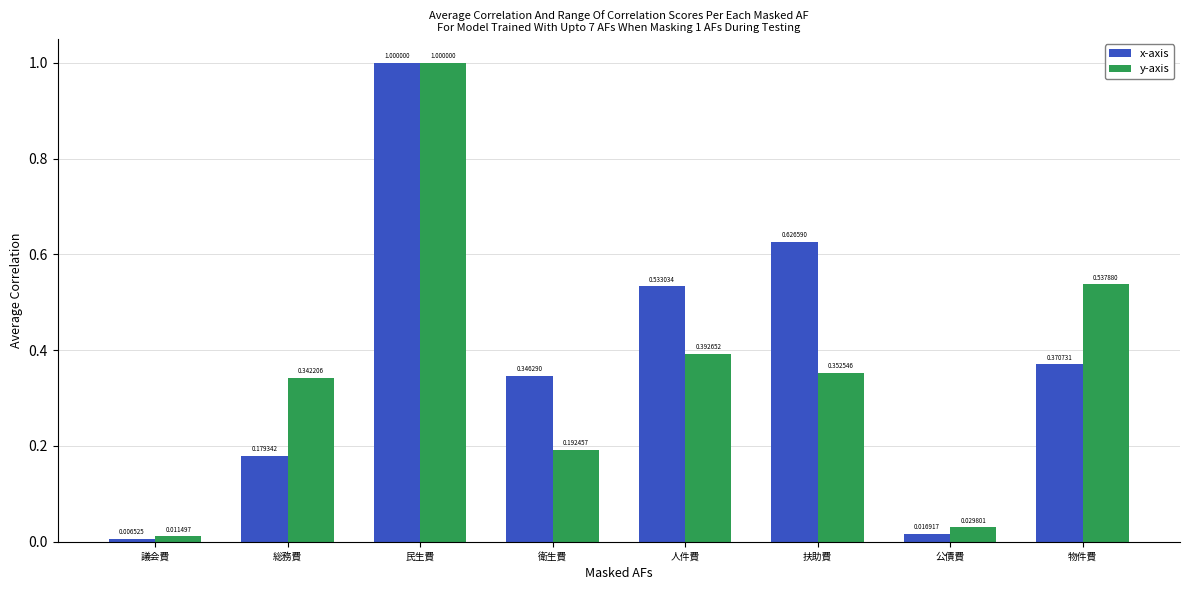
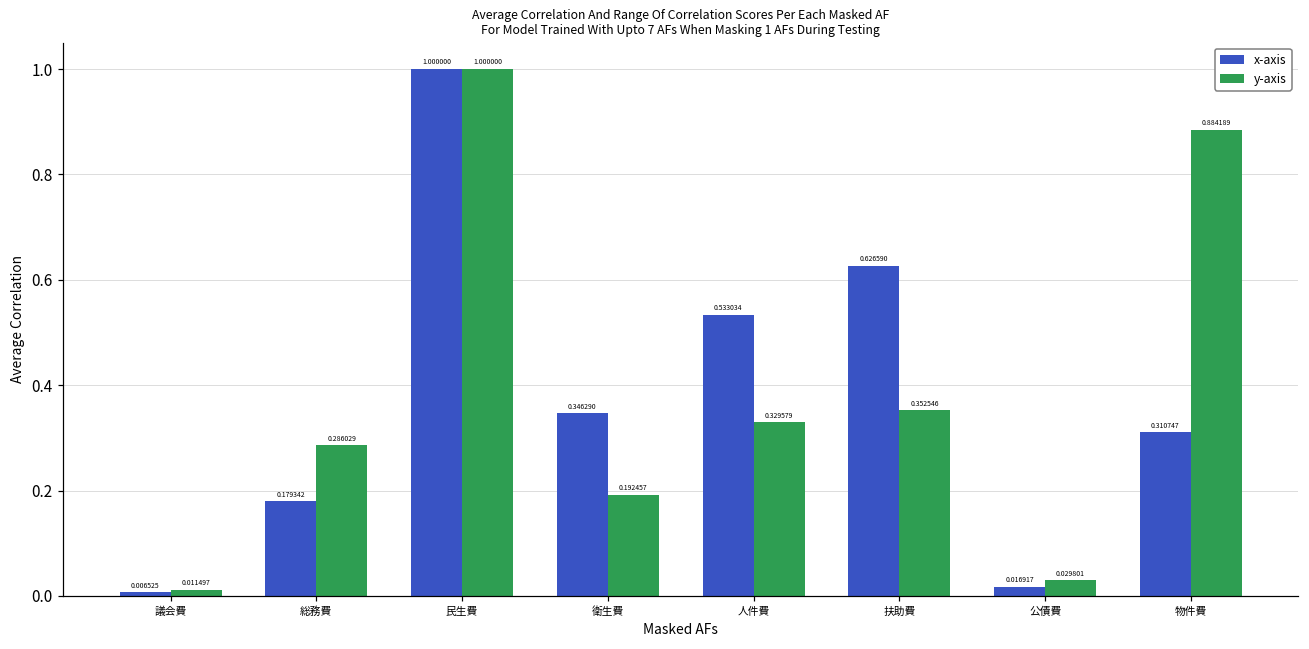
  {
    "x-axis": {
      "議会費": 0.006525,
      "総務費": 0.179342,
      "民生費": 1.000000,
      "衛生費": 0.346290,
      "人件費": 0.533034,
      "扶助費": 0.626590,
      "公債費": 0.016917,
-     "物件費": 0.370731
+     "物件費": 0.310747
    },
    "y-axis": {
      "議会費": 0.011497,
-     "総務費": 0.342206,
+     "総務費": 0.286029,
      "民生費": 1.000000,
      "衛生費": 0.192457,
-     "人件費": 0.392652,
+     "人件費": 0.329579,
      "扶助費": 0.352546,
      "公債費": 0.029801,
-     "物件費": 0.537880
+     "物件費": 0.884189
    }
  }
